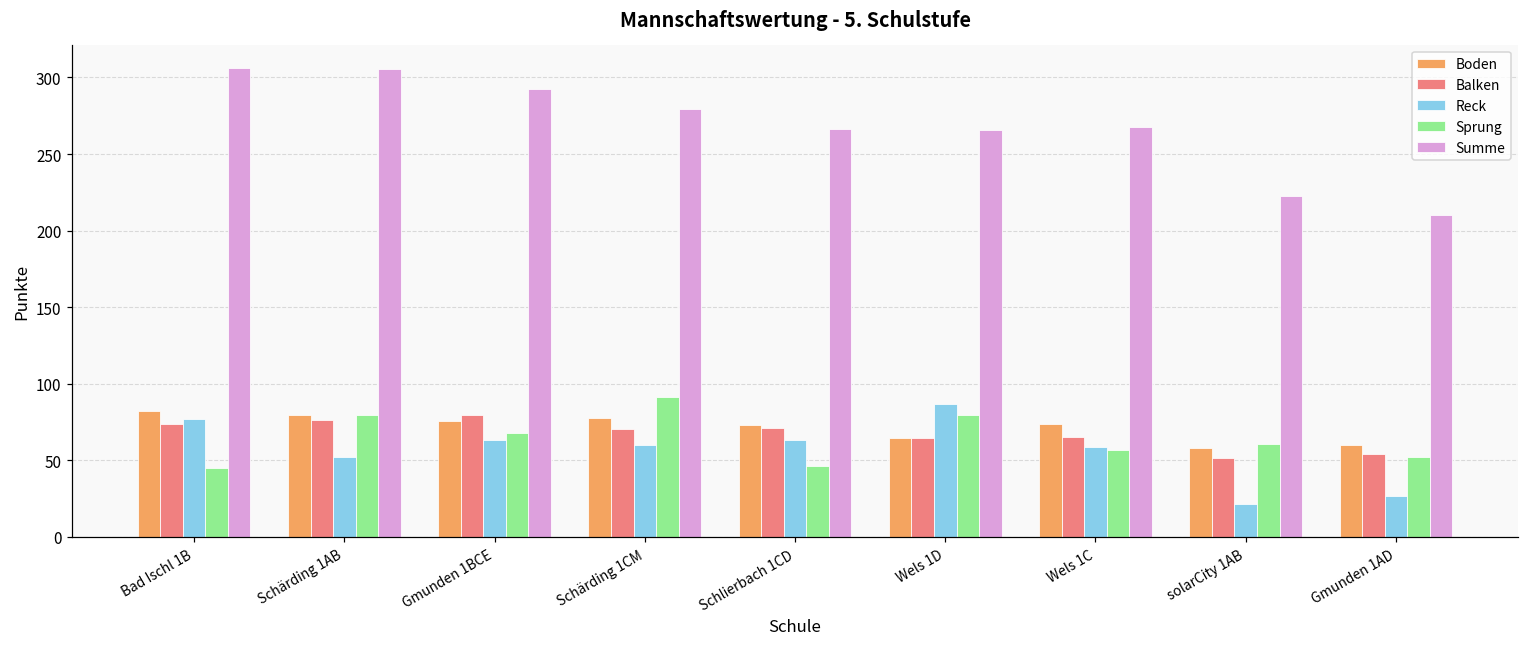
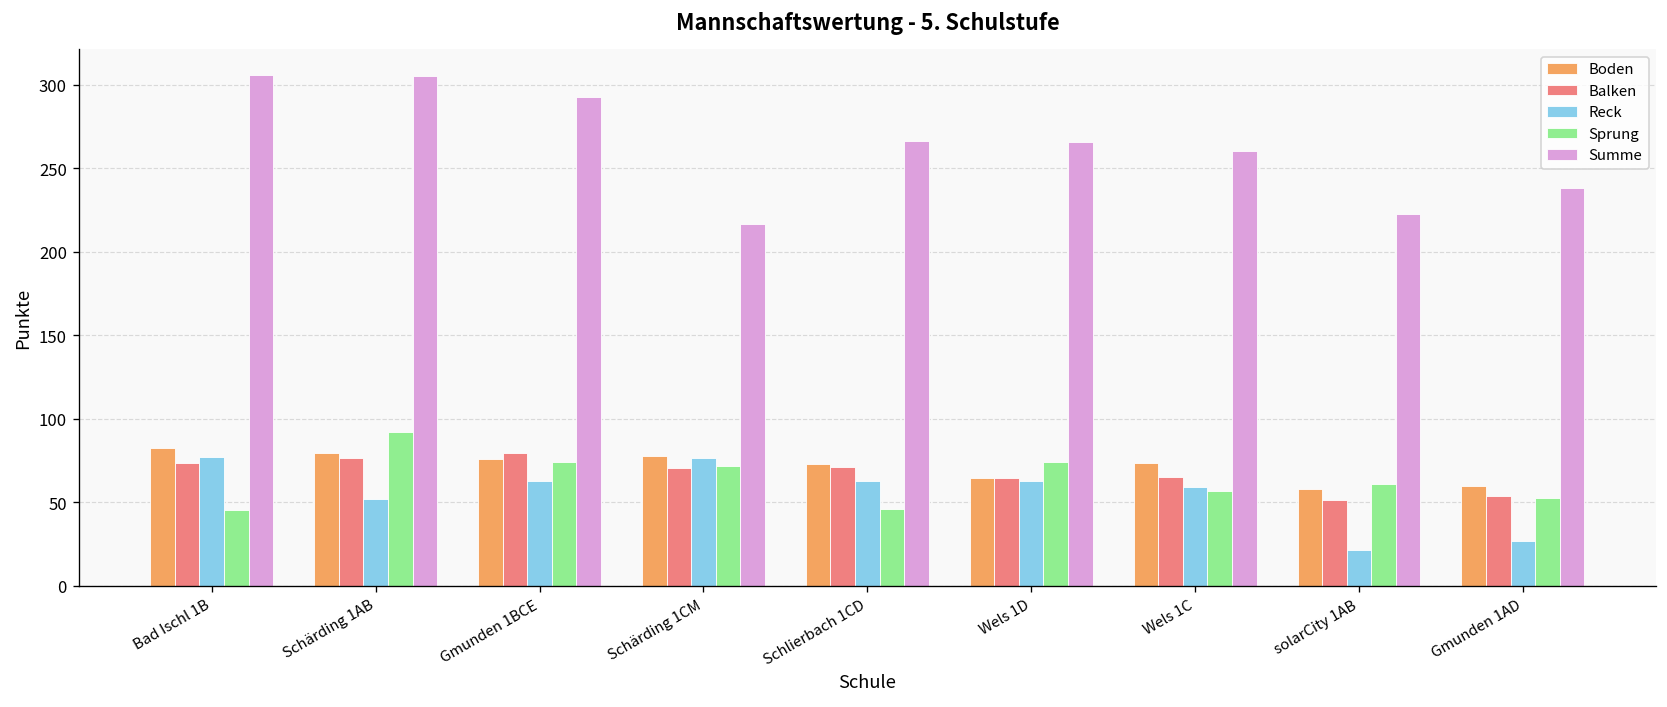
  {
    "Reck": {
      "Bad Ischl 1B": 77,
      "Schärding 1AB": 52,
      "Gmunden 1BCE": 63,
-     "Schärding 1CM": 60,
+     "Schärding 1CM": 76,
      "Schlierbach 1CD": 63,
-     "Wels 1D": 87,
+     "Wels 1D": 63,
      "Wels 1C": 59,
      "solarCity 1AB": 21,
      "Gmunden 1AD": 27
    },
    "Sprung": {
      "Bad Ischl 1B": 45,
-     "Schärding 1AB": 80,
-     "Gmunden 1BCE": 68,
-     "Schärding 1CM": 92,
+     "Schärding 1AB": 92,
+     "Gmunden 1BCE": 74,
+     "Schärding 1CM": 72,
      "Schlierbach 1CD": 46,
-     "Wels 1D": 80,
+     "Wels 1D": 74,
      "Wels 1C": 57,
      "solarCity 1AB": 61,
      "Gmunden 1AD": 52
    },
    "Summe": {
      "Bad Ischl 1B": 306,
      "Schärding 1AB": 305,
      "Gmunden 1BCE": 293,
-     "Schärding 1CM": 280,
+     "Schärding 1CM": 217,
      "Schlierbach 1CD": 267,
      "Wels 1D": 266,
-     "Wels 1C": 268,
+     "Wels 1C": 261,
      "solarCity 1AB": 223,
-     "Gmunden 1AD": 211
+     "Gmunden 1AD": 238
    }
  }
